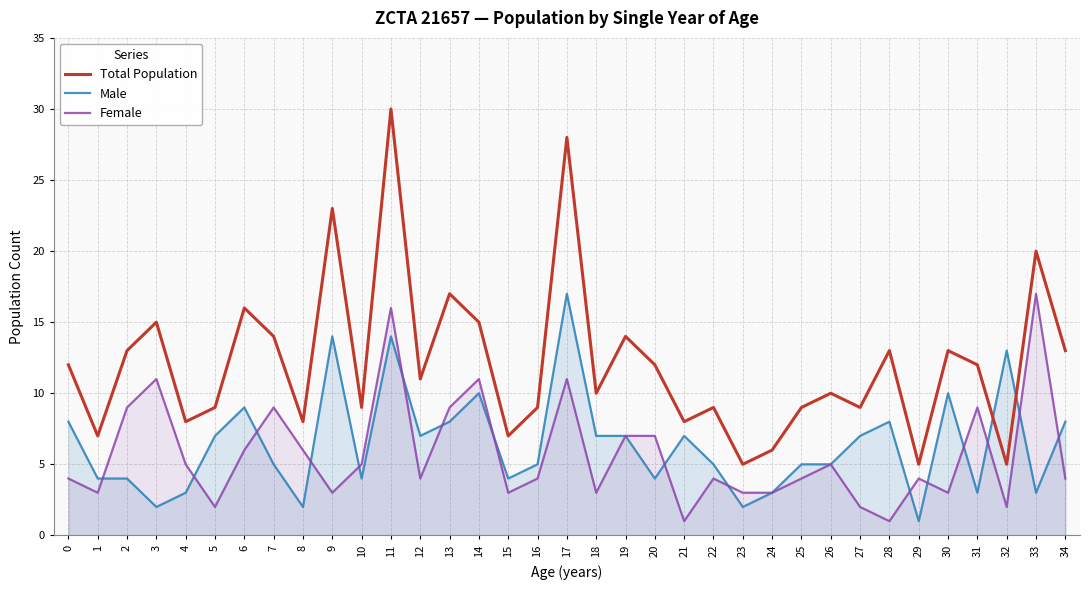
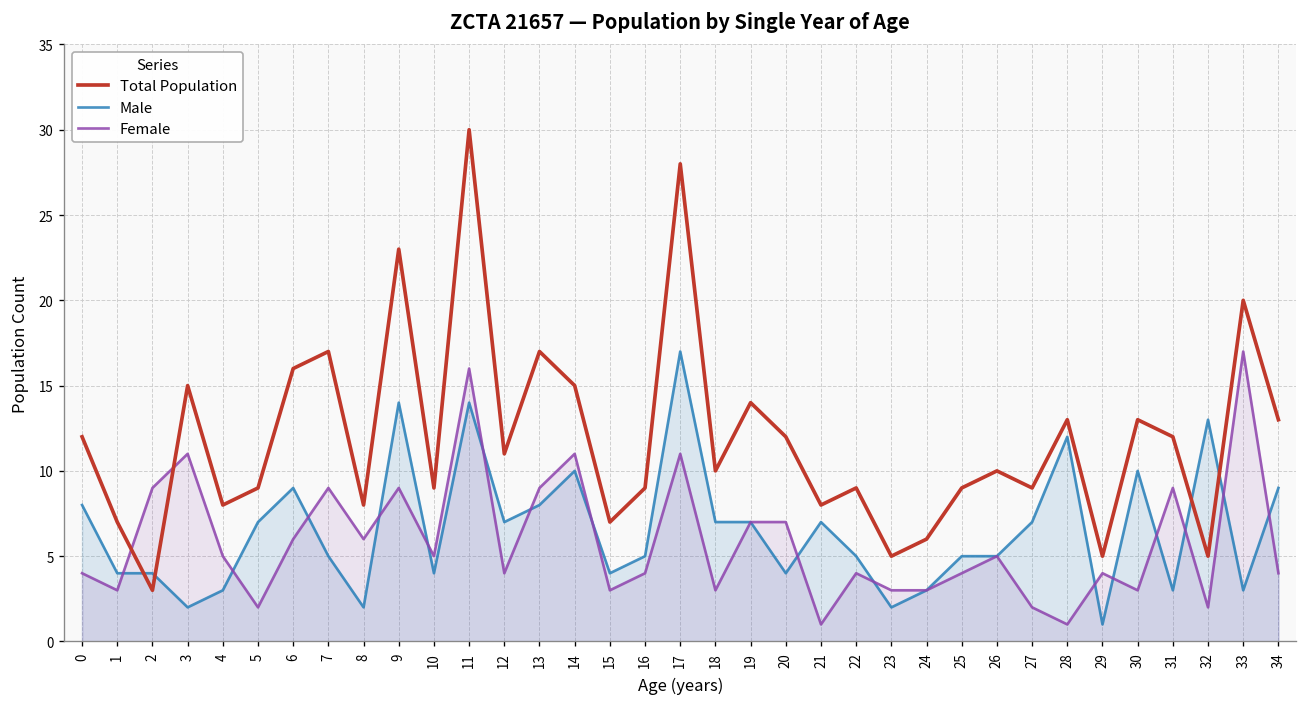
  {
    "Total Population": {
      "0": 12,
      "1": 7,
-     "2": 13,
+     "2": 3,
      "3": 15,
      "4": 8,
      "5": 9,
      "6": 16,
-     "7": 14,
+     "7": 17,
      "8": 8,
      "9": 23,
      "10": 9,
      "11": 30,
      "12": 11,
      "13": 17,
      "14": 15,
      "15": 7,
      "16": 9,
      "17": 28,
      "18": 10,
      "19": 14,
      "20": 12,
      "21": 8,
      "22": 9,
      "23": 5,
      "24": 6,
      "25": 9,
      "26": 10,
      "27": 9,
      "28": 13,
      "29": 5,
      "30": 13,
      "31": 12,
      "32": 5,
      "33": 20,
      "34": 13
    },
    "Male": {
      "0": 8,
      "1": 4,
      "2": 4,
      "3": 2,
      "4": 3,
      "5": 7,
      "6": 9,
      "7": 5,
      "8": 2,
      "9": 14,
      "10": 4,
      "11": 14,
      "12": 7,
      "13": 8,
      "14": 10,
      "15": 4,
      "16": 5,
      "17": 17,
      "18": 7,
      "20": 4,
      "21": 7,
      "22": 5,
      "23": 2,
      "25": 5,
      "27": 7,
-     "28": 8,
+     "28": 12,
      "29": 1,
      "30": 10,
      "31": 3,
      "32": 13,
      "33": 3,
-     "34": 8
+     "34": 9
    },
    "Female": {
      "0": 4,
      "1": 3,
      "2": 9,
      "3": 11,
      "4": 5,
      "5": 2,
      "6": 6,
      "7": 9,
      "8": 6,
-     "9": 3,
+     "9": 9,
      "10": 5,
      "11": 16,
      "12": 4,
      "13": 9,
      "14": 11,
      "15": 3,
      "16": 4,
      "17": 11,
      "18": 3,
      "20": 7,
      "21": 1,
      "22": 4,
      "23": 3,
      "25": 4,
      "27": 2,
      "28": 1,
      "29": 4,
      "30": 3,
      "31": 9,
      "32": 2,
      "33": 17,
      "34": 4
    }
  }
